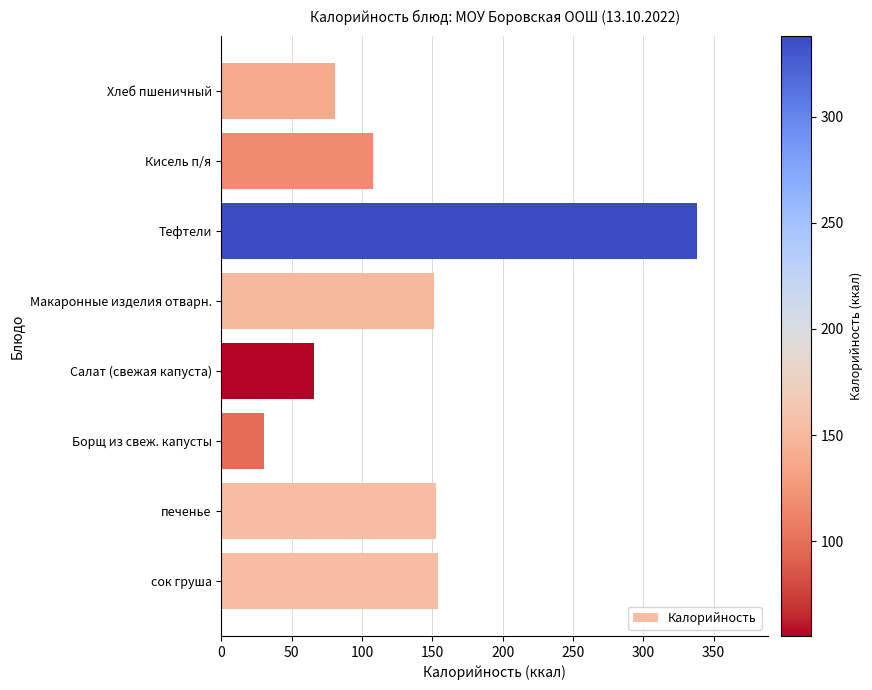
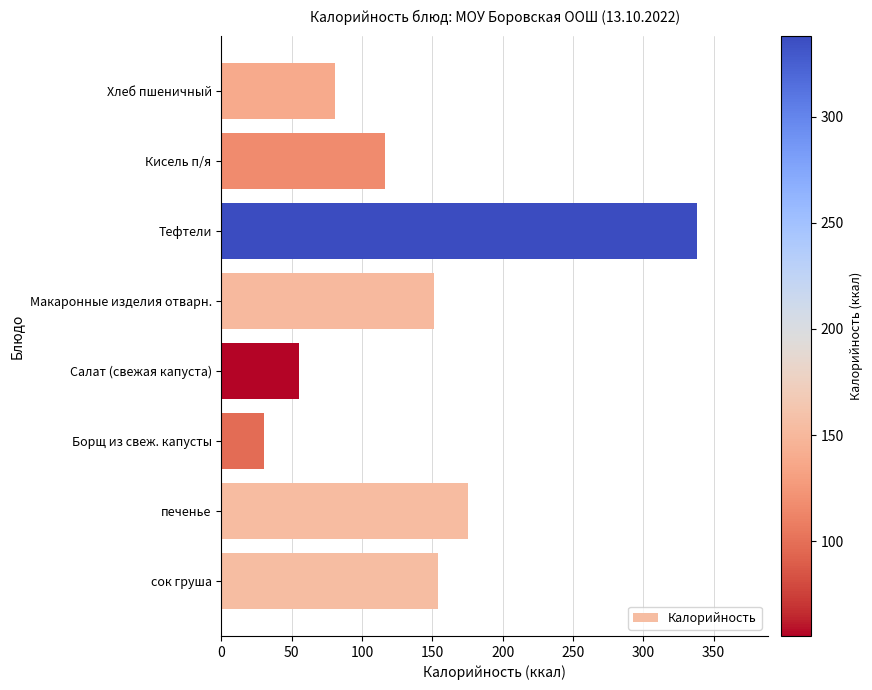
  {
    "Хлеб пшеничный": 81,
-   "Кисель п/я": 108,
+   "Кисель п/я": 116,
    "Тефтели": 338,
    "Макаронные изделия отварн.": 151,
-   "Салат (свежая капуста)": 66,
+   "Салат (свежая капуста)": 55,
    "Борщ из свеж. капусты": 30,
-   "печенье": 153,
+   "печенье": 175,
    "сок груша": 154
  }
